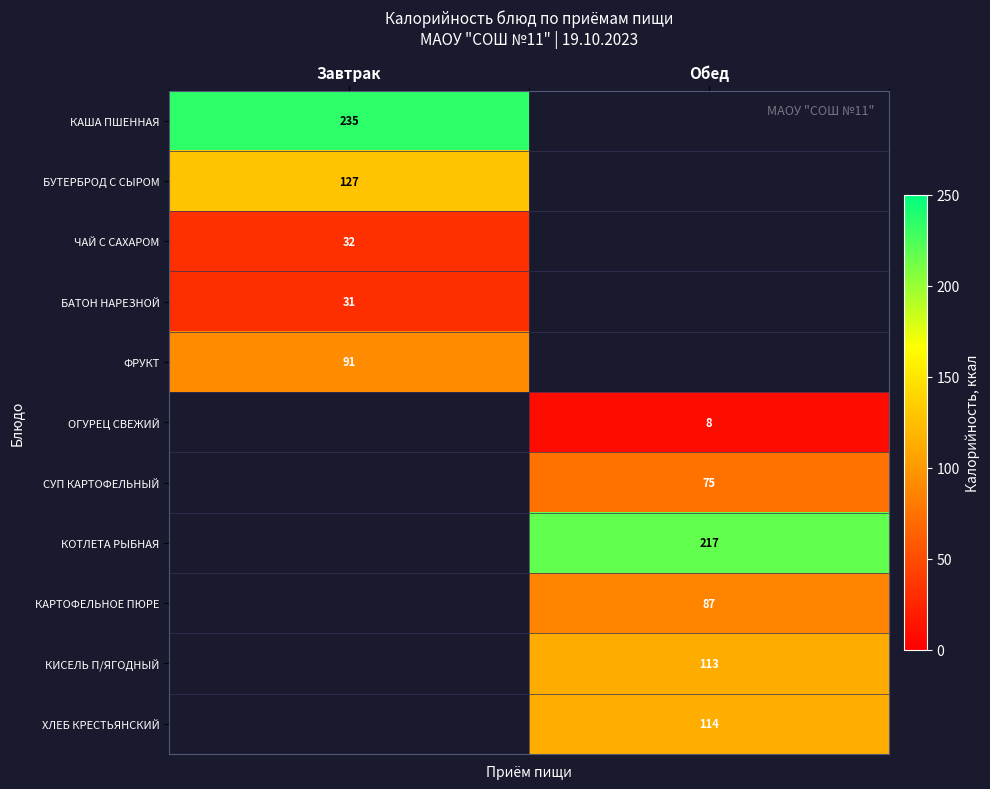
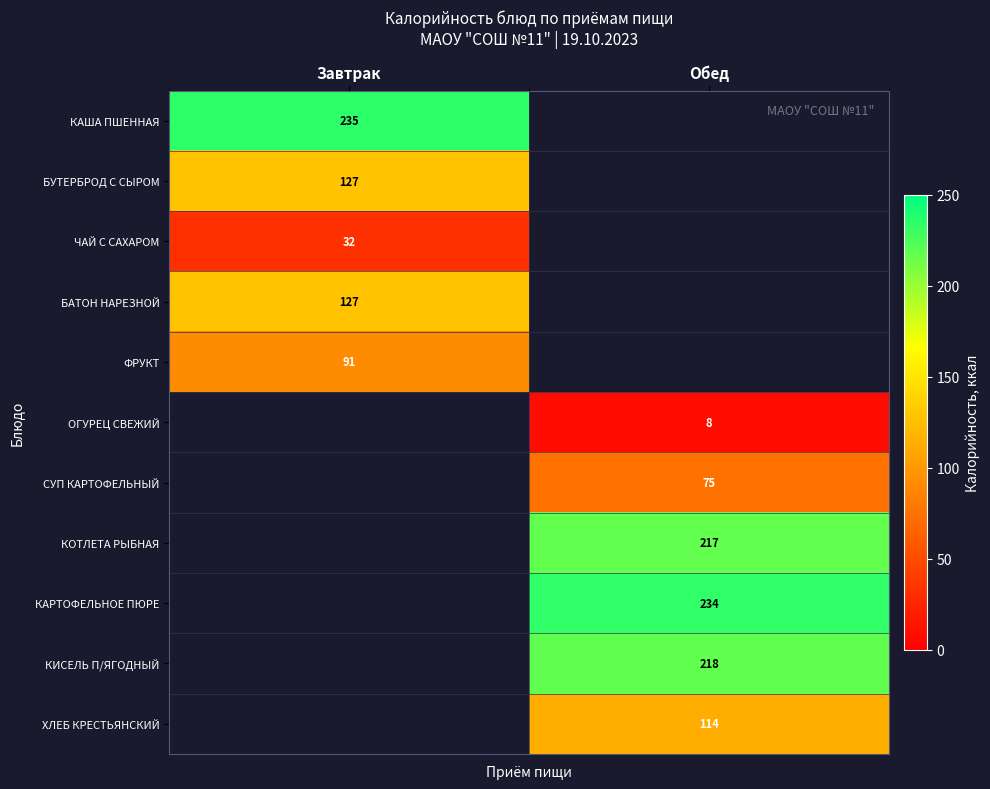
  {
    "КАША ПШЕННАЯ": {
      "Завтрак": 235
    },
    "БУТЕРБРОД С СЫРОМ": {
      "Завтрак": 127
    },
    "ЧАЙ С САХАРОМ": {
      "Завтрак": 32
    },
    "БАТОН НАРЕЗНОЙ": {
-     "Завтрак": 31
+     "Завтрак": 127
    },
    "ФРУКТ": {
      "Завтрак": 91
    },
    "ОГУРЕЦ СВЕЖИЙ": {
      "Обед": 8
    },
    "СУП КАРТОФЕЛЬНЫЙ": {
      "Обед": 75
    },
    "КОТЛЕТА РЫБНАЯ": {
      "Обед": 217
    },
    "КАРТОФЕЛЬНОЕ ПЮРЕ": {
-     "Обед": 87
+     "Обед": 234
    },
    "КИСЕЛЬ П/ЯГОДНЫЙ": {
-     "Обед": 113
+     "Обед": 218
    },
    "ХЛЕБ КРЕСТЬЯНСКИЙ": {
      "Обед": 114
    }
  }
